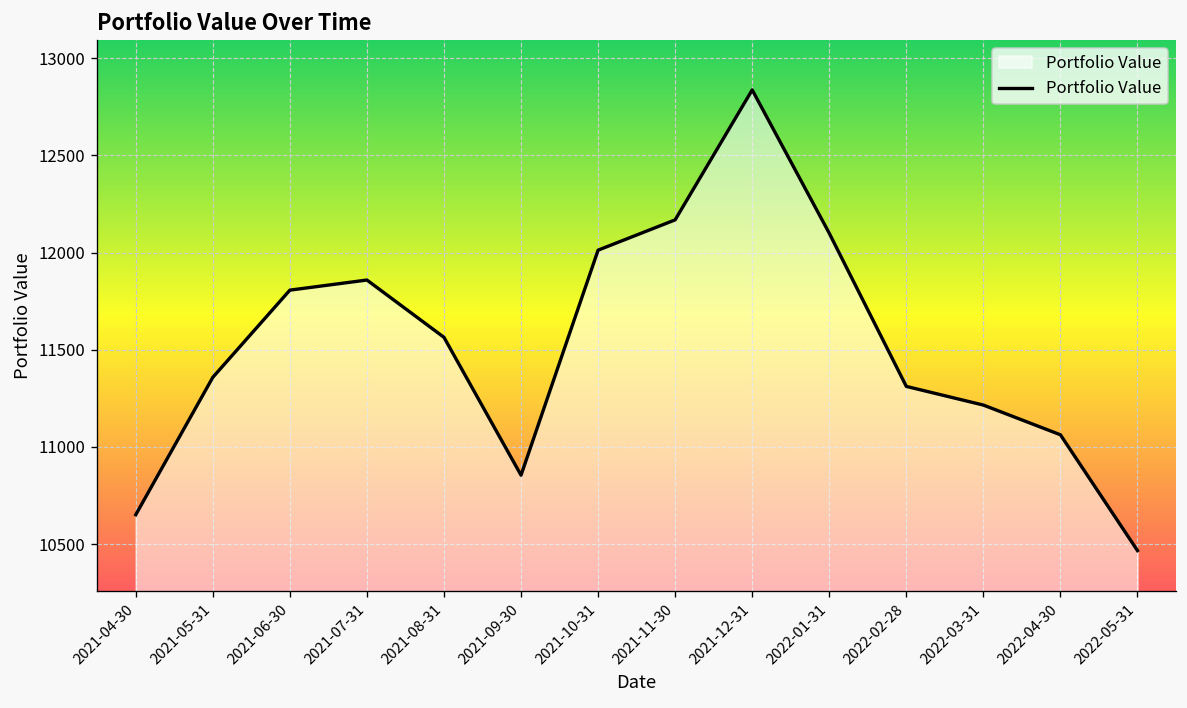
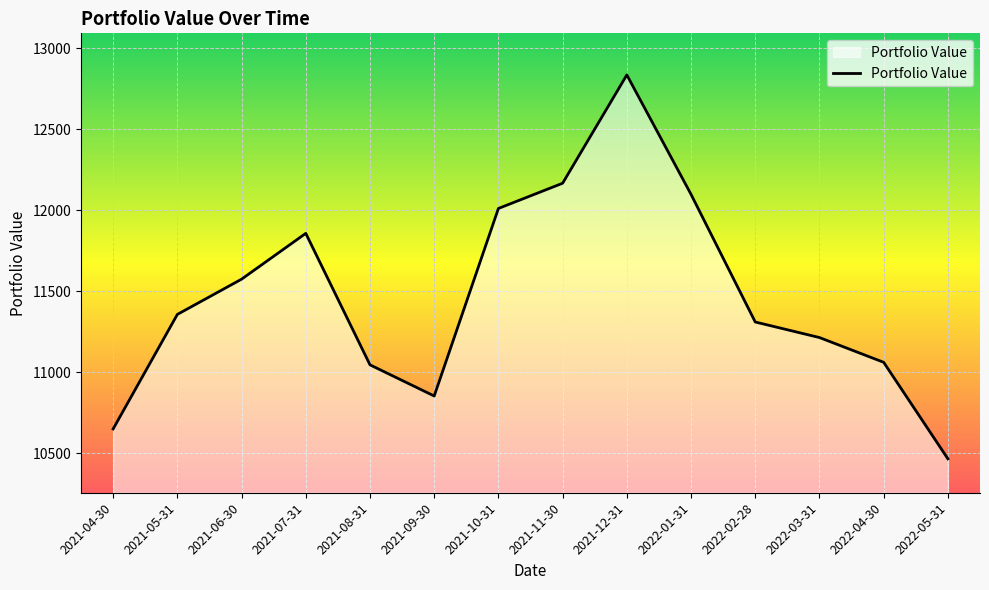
  {
    "2021-04-30": 10650,
    "2021-05-31": 11360,
-   "2021-06-30": 11810,
+   "2021-06-30": 11580,
    "2021-07-31": 11860,
-   "2021-08-31": 11560,
+   "2021-08-31": 11050,
    "2021-09-30": 10850,
    "2021-10-31": 12010,
    "2021-11-30": 12170,
    "2021-12-31": 12840,
    "2022-01-31": 12100,
    "2022-02-28": 11310,
    "2022-03-31": 11220,
    "2022-04-30": 11060,
    "2022-05-31": 10470
  }
